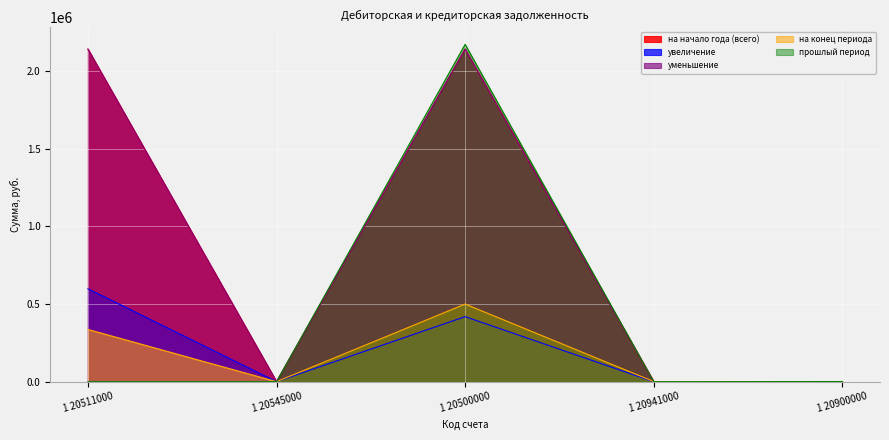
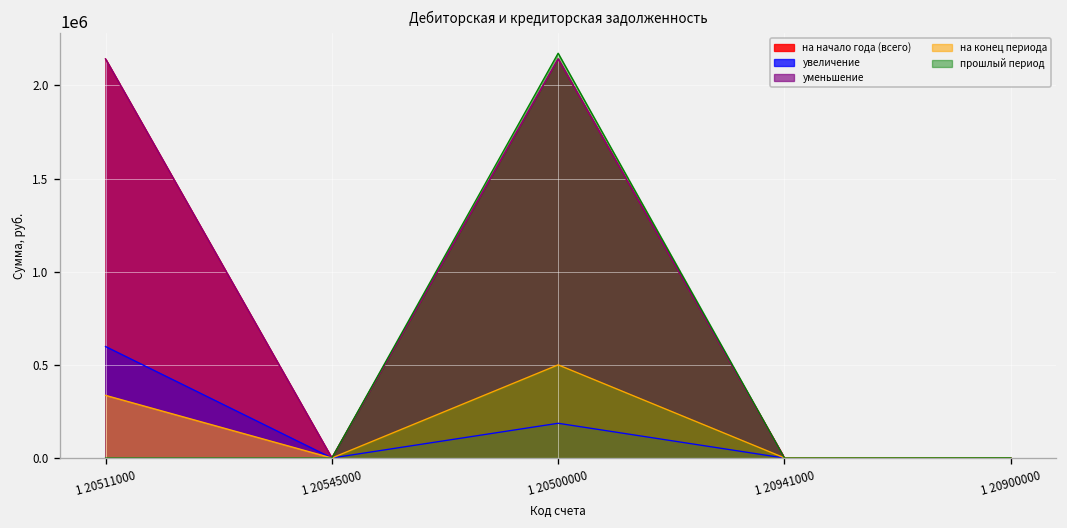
  {
    "уменьшение": {
      "1 20511000": 2140000,
      "1 20500000": 2140000
    },
    "увеличение": {
      "1 20511000": 600000,
-     "1 20500000": 420000
+     "1 20500000": 190000
    },
    "на конец периода": {
      "1 20511000": 340000,
      "1 20500000": 500000
    },
    "прошлый период": {
      "1 20511000": 0,
      "1 20500000": 2170000
    }
  }
